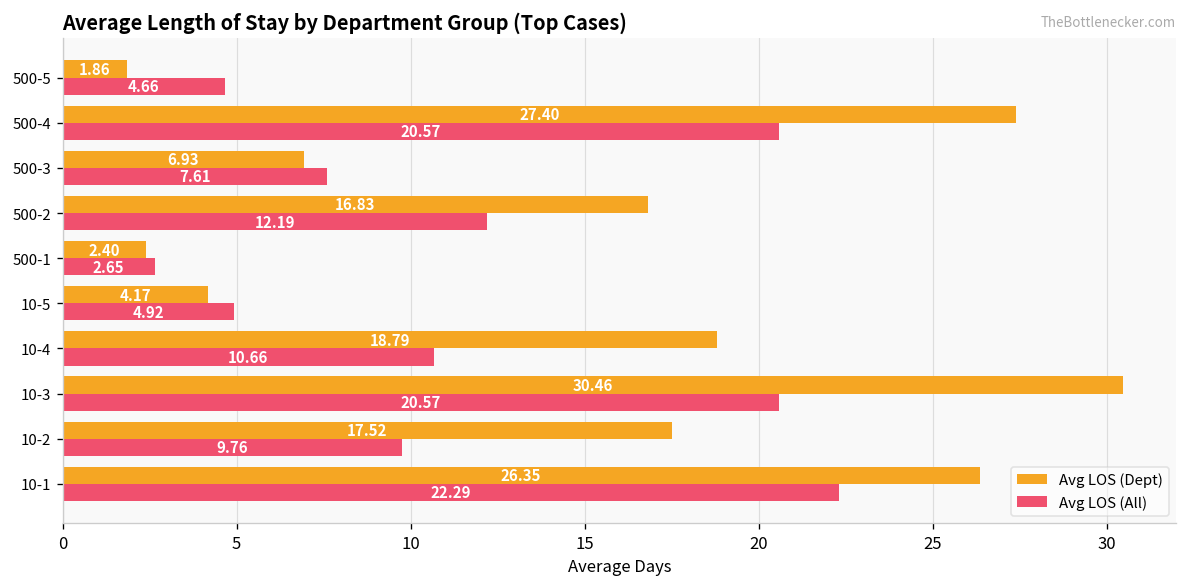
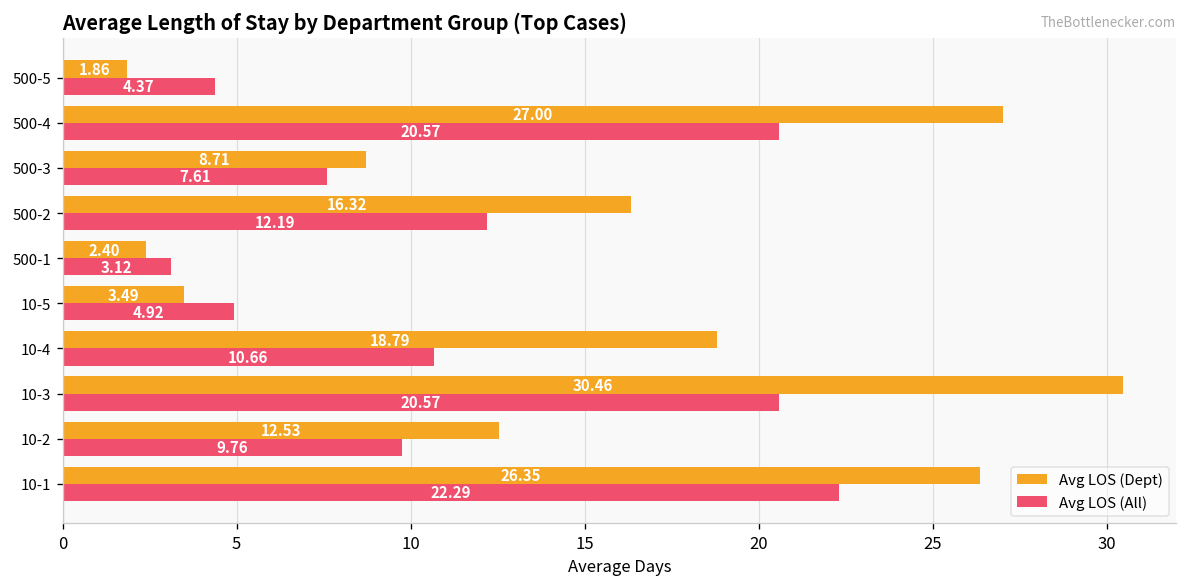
  {
    "Avg LOS (Dept)": {
      "500-5": 1.86,
-     "500-4": 27.40,
-     "500-3": 6.93,
-     "500-2": 16.83,
+     "500-4": 27.00,
+     "500-3": 8.71,
+     "500-2": 16.32,
      "500-1": 2.40,
-     "10-5": 4.17,
+     "10-5": 3.49,
      "10-4": 18.79,
      "10-3": 30.46,
-     "10-2": 17.52,
+     "10-2": 12.53,
      "10-1": 26.35
    },
    "Avg LOS (All)": {
-     "500-5": 4.66,
+     "500-5": 4.37,
      "500-4": 20.57,
      "500-3": 7.61,
      "500-2": 12.19,
-     "500-1": 2.65,
+     "500-1": 3.12,
      "10-5": 4.92,
      "10-4": 10.66,
      "10-3": 20.57,
      "10-2": 9.76,
      "10-1": 22.29
    }
  }
